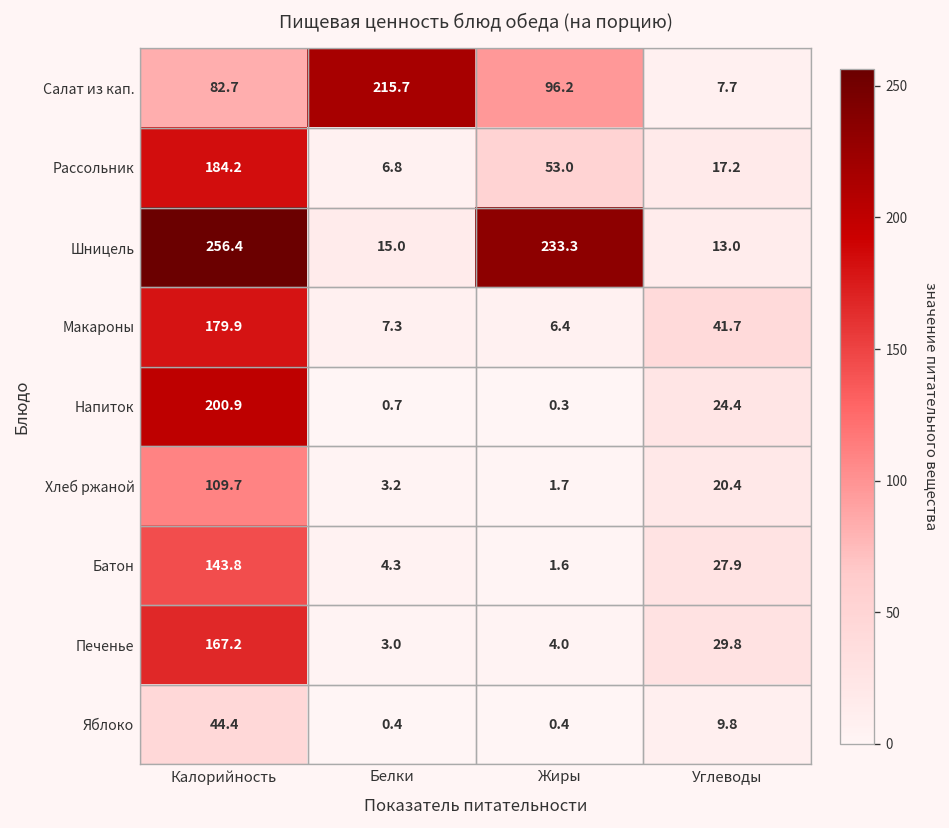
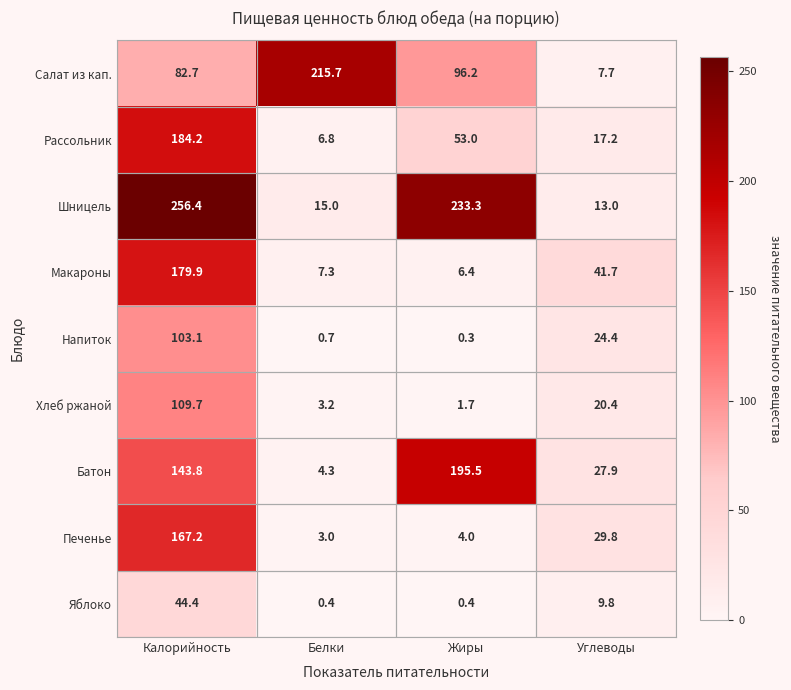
  {
    "Салат из кап.": {
      "Калорийность": 82.7,
      "Белки": 215.7,
      "Жиры": 96.2,
      "Углеводы": 7.7
    },
    "Рассольник": {
      "Калорийность": 184.2,
      "Белки": 6.8,
      "Жиры": 53.0,
      "Углеводы": 17.2
    },
    "Шницель": {
      "Калорийность": 256.4,
      "Белки": 15.0,
      "Жиры": 233.3,
      "Углеводы": 13.0
    },
    "Макароны": {
      "Калорийность": 179.9,
      "Белки": 7.3,
      "Жиры": 6.4,
      "Углеводы": 41.7
    },
    "Напиток": {
-     "Калорийность": 200.9,
+     "Калорийность": 103.1,
      "Белки": 0.7,
      "Жиры": 0.3,
      "Углеводы": 24.4
    },
    "Хлеб ржаной": {
      "Калорийность": 109.7,
      "Белки": 3.2,
      "Жиры": 1.7,
      "Углеводы": 20.4
    },
    "Батон": {
      "Калорийность": 143.8,
      "Белки": 4.3,
-     "Жиры": 1.6,
+     "Жиры": 195.5,
      "Углеводы": 27.9
    },
    "Печенье": {
      "Калорийность": 167.2,
      "Белки": 3.0,
      "Жиры": 4.0,
      "Углеводы": 29.8
    },
    "Яблоко": {
      "Калорийность": 44.4,
      "Белки": 0.4,
      "Жиры": 0.4,
      "Углеводы": 9.8
    }
  }
